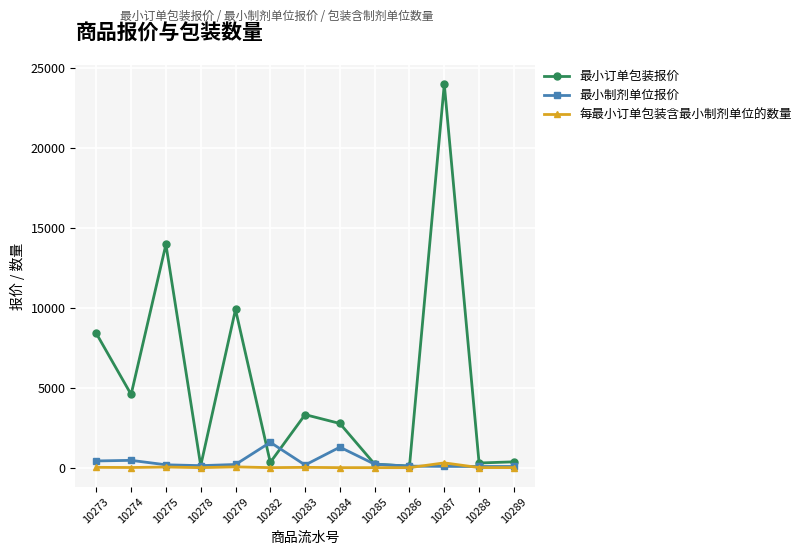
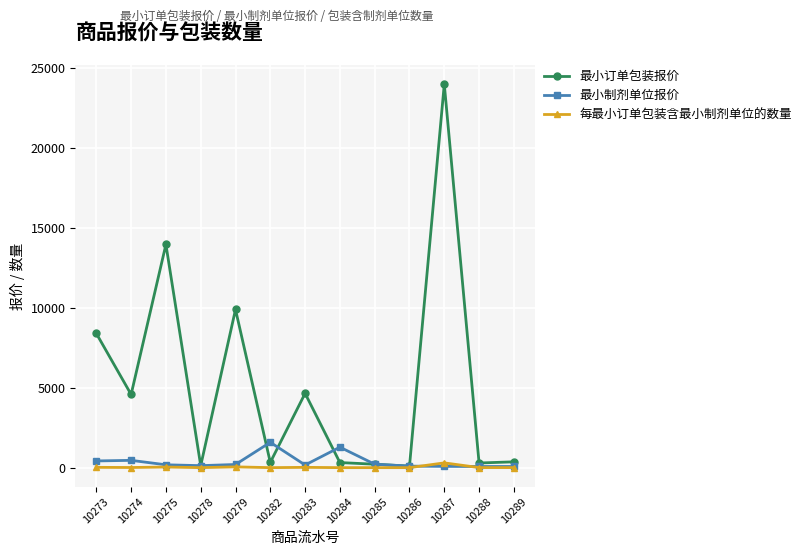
  {
    "最小订单包装报价": {
      "10273": 8400,
      "10274": 4600,
      "10275": 14000,
      "10279": 9900,
      "10282": 300,
-     "10283": 3300,
-     "10284": 2800,
+     "10283": 4700,
+     "10284": 300,
      "10287": 24000,
      "10288": 300,
      "10289": 400
    },
    "最小制剂单位报价": {
      "10273": 400,
      "10274": 500,
      "10282": 1600,
      "10284": 1300,
      "10287": 100
    },
    "每最小订单包装含最小制剂单位的数量": {
      "10273": 0,
      "10274": 0,
      "10282": 0,
      "10284": 0,
      "10285": 0,
      "10287": 300
    }
  }
